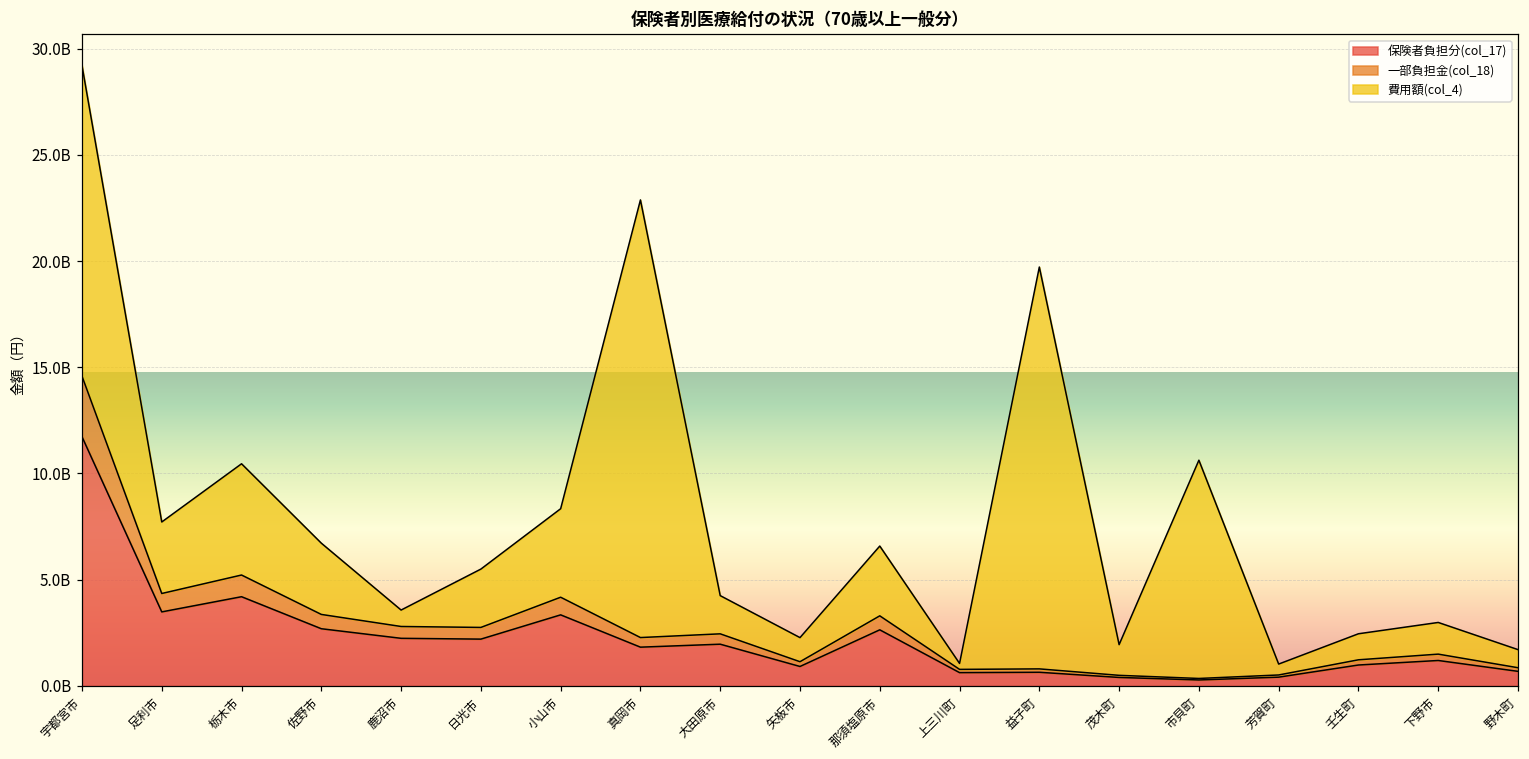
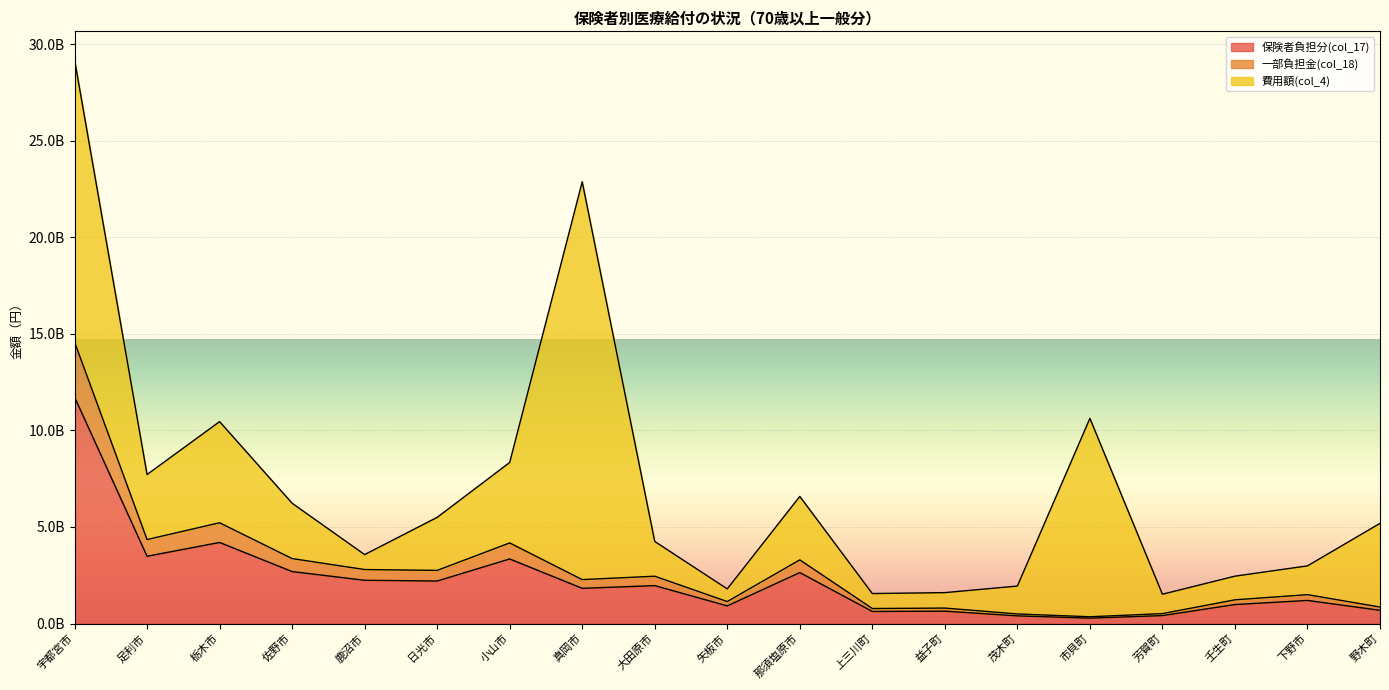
  {
    "費用額(col_4)": {
      "宇都宮市": 14600000000,
      "足利市": 3400000000,
      "栃木市": 5200000000,
-     "佐野市": 3400000000,
+     "佐野市": 2900000000,
      "鹿沼市": 800000000,
      "日光市": 2700000000,
      "小山市": 4200000000,
      "真岡市": 20600000000,
      "大田原市": 1800000000,
-     "矢板市": 1100000000,
+     "矢板市": 700000000,
      "那須塩原市": 3300000000,
-     "上三川町": 300000000,
-     "益子町": 18900000000,
+     "上三川町": 800000000,
+     "益子町": 800000000,
      "茂木町": 1400000000,
      "市貝町": 10300000000,
-     "芳賀町": 500000000,
+     "芳賀町": 1000000000,
      "壬生町": 1200000000,
      "下野市": 1500000000,
-     "野木町": 900000000
+     "野木町": 4300000000
    }
  }
